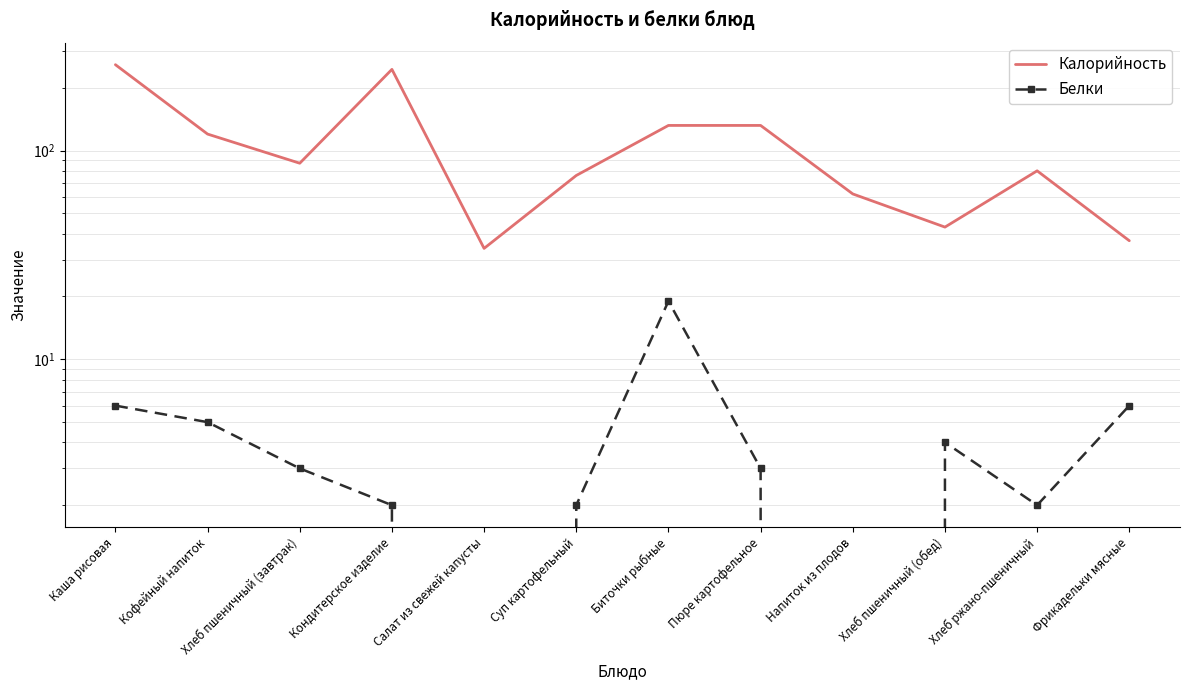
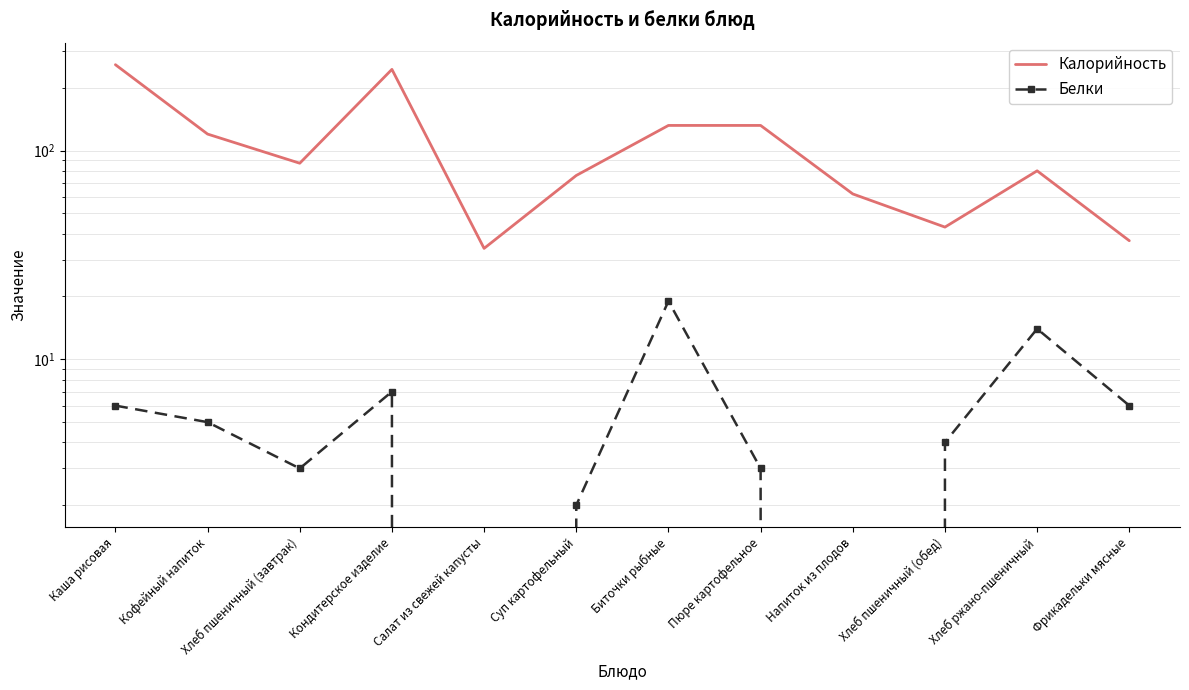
  {
    "Калорийность": {
      "Каша рисовая": 260,
      "Кофейный напиток": 120,
      "Хлеб пшеничный (завтрак)": 87,
      "Кондитерское изделие": 250,
      "Салат из свежей капусты": 34,
      "Суп картофельный": 76,
      "Биточки рыбные": 130,
      "Пюре картофельное": 130,
      "Напиток из плодов": 62,
      "Хлеб пшеничный (обед)": 43,
      "Хлеб ржано-пшеничный": 80,
      "Фрикадельки мясные": 37
    },
    "Белки": {
      "Каша рисовая": 6,
      "Кофейный напиток": 5,
      "Хлеб пшеничный (завтрак)": 3,
-     "Кондитерское изделие": 2,
+     "Кондитерское изделие": 7,
      "Суп картофельный": 2,
      "Биточки рыбные": 19,
      "Пюре картофельное": 3,
      "Хлеб пшеничный (обед)": 4,
-     "Хлеб ржано-пшеничный": 2,
+     "Хлеб ржано-пшеничный": 14,
      "Фрикадельки мясные": 6
    }
  }
